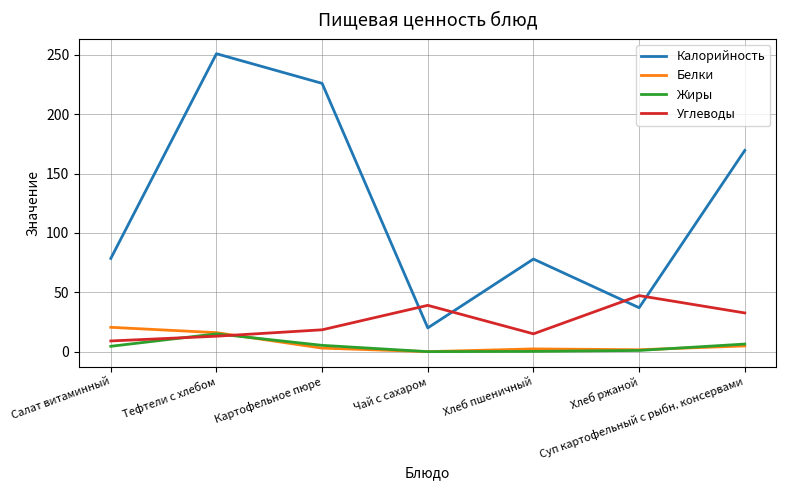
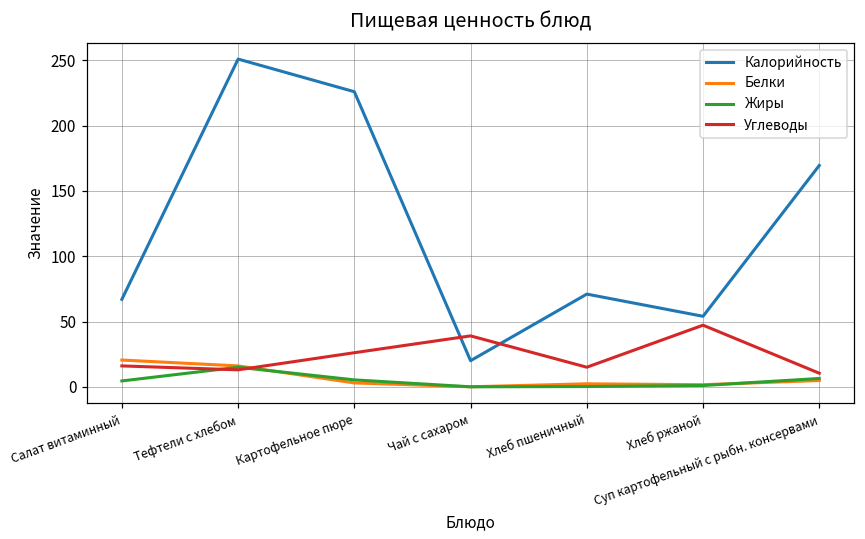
  {
    "Калорийность": {
-     "Салат витаминный": 79,
+     "Салат витаминный": 67,
      "Тефтели c хлебом": 251,
      "Картофельное пюре": 226,
      "Чай с сахаром": 20,
-     "Хлеб пшеничный": 78,
-     "Хлеб ржаной": 37,
+     "Хлеб пшеничный": 71,
+     "Хлеб ржаной": 54,
      "Суп картофельный с рыбн. консервами": 170
    },
    "Белки": {
      "Салат витаминный": 21,
      "Картофельное пюре": 3
    },
    "Жиры": {
      "Салат витаминный": 5,
      "Картофельное пюре": 5
    },
    "Углеводы": {
-     "Салат витаминный": 9,
-     "Картофельное пюре": 18,
+     "Салат витаминный": 16,
+     "Картофельное пюре": 26,
      "Чай с сахаром": 39,
      "Хлеб пшеничный": 15,
      "Хлеб ржаной": 47,
-     "Суп картофельный с рыбн. консервами": 33
+     "Суп картофельный с рыбн. консервами": 10
    }
  }
